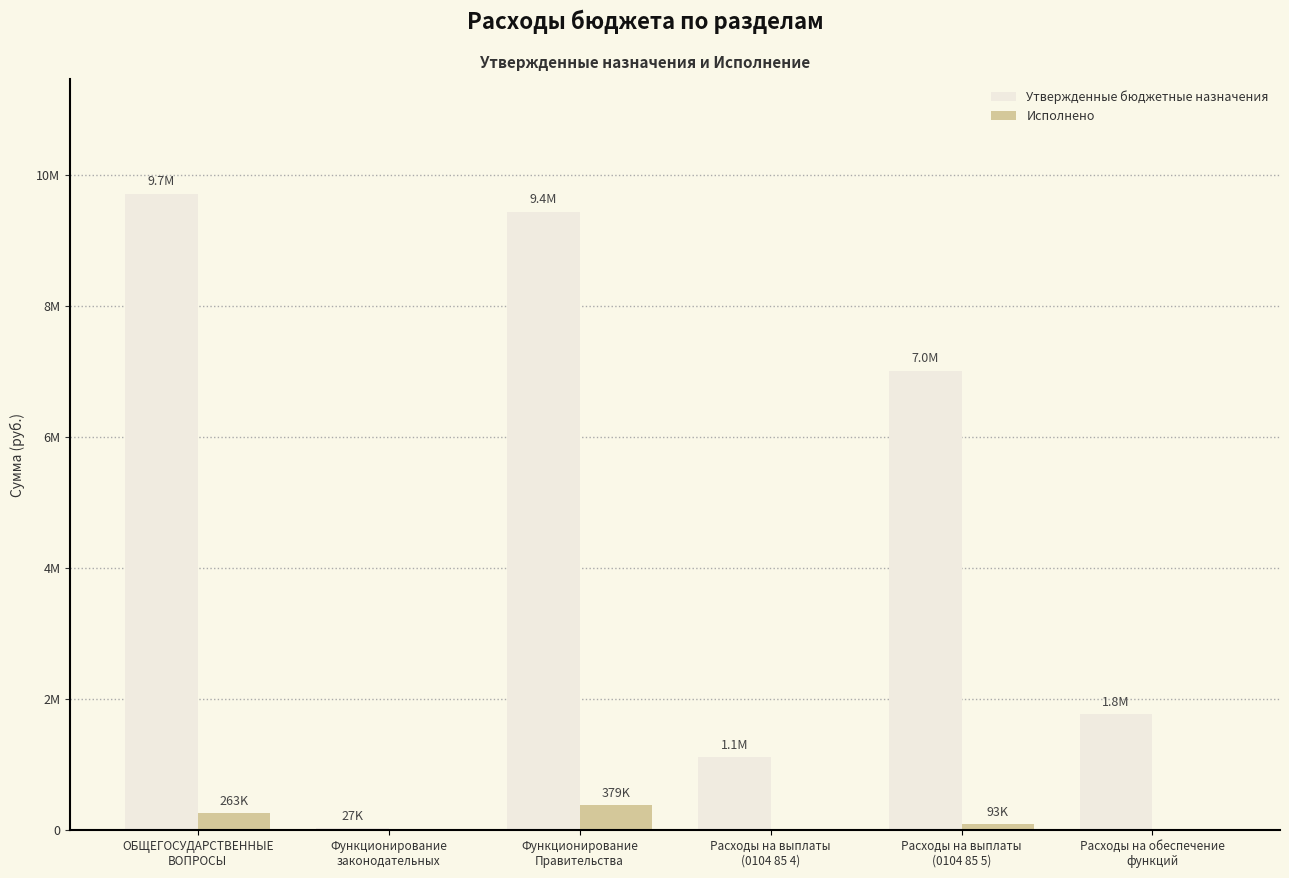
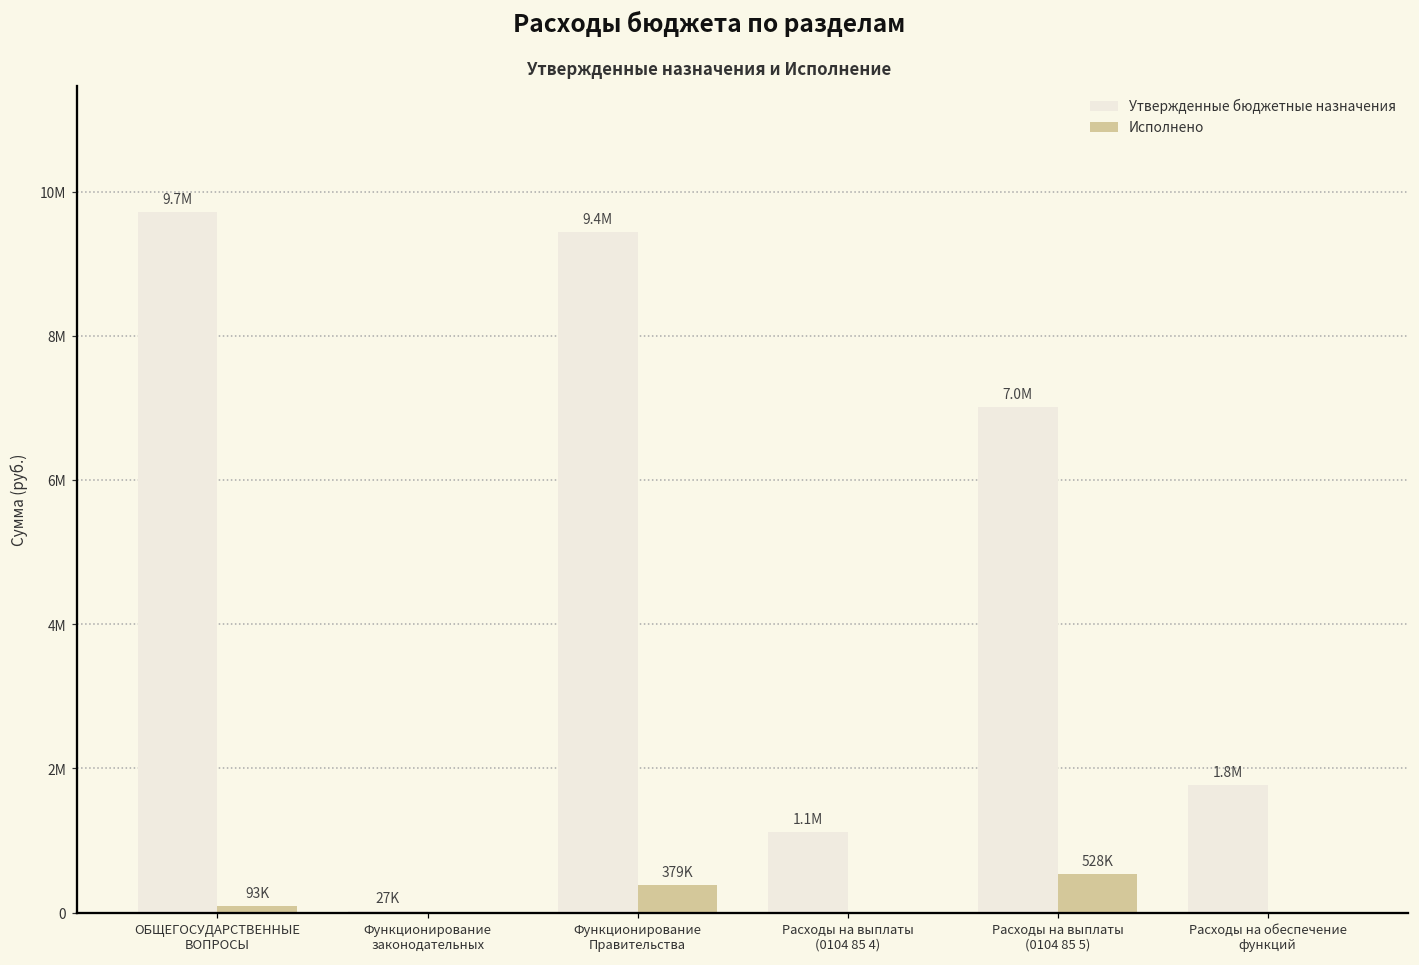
  {
    "Утвержденные бюджетные назначения": {
      "ОБЩЕГОСУДАРСТВЕННЫЕ ВОПРОСЫ": "9.7M",
      "Функционирование законодательных": "27K",
      "Функционирование Правительства": "9.4M",
      "Расходы на выплаты (0104 85 4)": "1.1M",
      "Расходы на выплаты (0104 85 5)": "7.0M",
      "Расходы на обеспечение функций": "1.8M"
    },
    "Исполнено": {
-     "ОБЩЕГОСУДАРСТВЕННЫЕ ВОПРОСЫ": "263K",
+     "ОБЩЕГОСУДАРСТВЕННЫЕ ВОПРОСЫ": "93K",
      "Функционирование Правительства": "379K",
-     "Расходы на выплаты (0104 85 5)": "93K"
+     "Расходы на выплаты (0104 85 5)": "528K"
    }
  }
